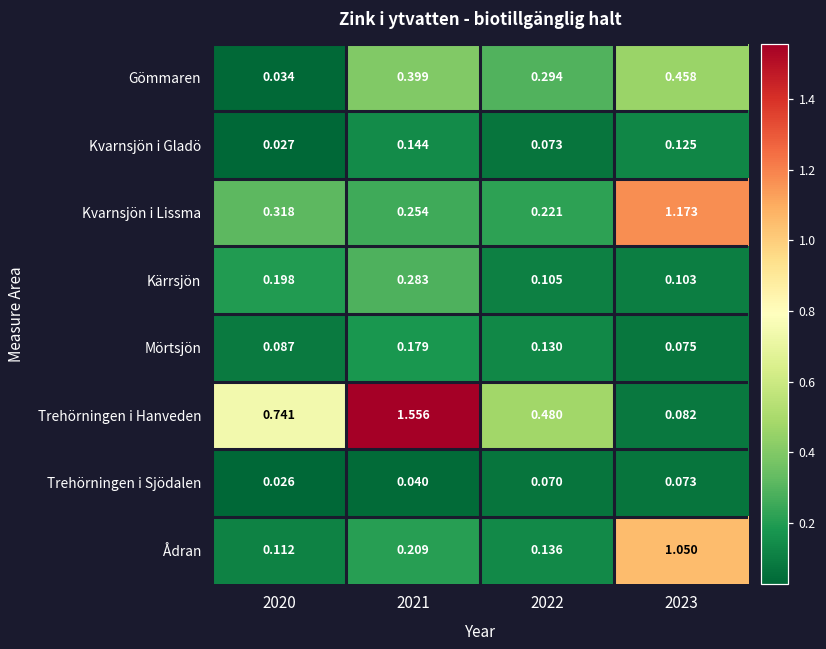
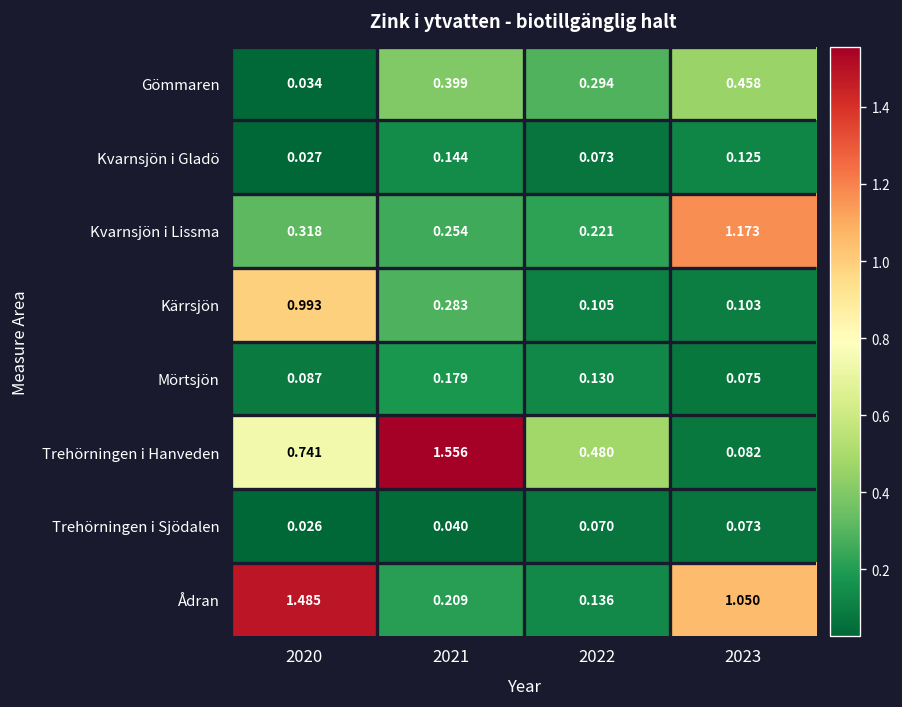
  {
    "Gömmaren": {
      "2020": 0.034,
      "2021": 0.399,
      "2022": 0.294,
      "2023": 0.458
    },
    "Kvarnsjön i Gladö": {
      "2020": 0.027,
      "2021": 0.144,
      "2022": 0.073,
      "2023": 0.125
    },
    "Kvarnsjön i Lissma": {
      "2020": 0.318,
      "2021": 0.254,
      "2022": 0.221,
      "2023": 1.173
    },
    "Kärrsjön": {
-     "2020": 0.198,
+     "2020": 0.993,
      "2021": 0.283,
      "2022": 0.105,
      "2023": 0.103
    },
    "Mörtsjön": {
      "2020": 0.087,
      "2021": 0.179,
      "2022": 0.130,
      "2023": 0.075
    },
    "Trehörningen i Hanveden": {
      "2020": 0.741,
      "2021": 1.556,
      "2022": 0.480,
      "2023": 0.082
    },
    "Trehörningen i Sjödalen": {
      "2020": 0.026,
      "2021": 0.040,
      "2022": 0.070,
      "2023": 0.073
    },
    "Ådran": {
-     "2020": 0.112,
+     "2020": 1.485,
      "2021": 0.209,
      "2022": 0.136,
      "2023": 1.050
    }
  }
